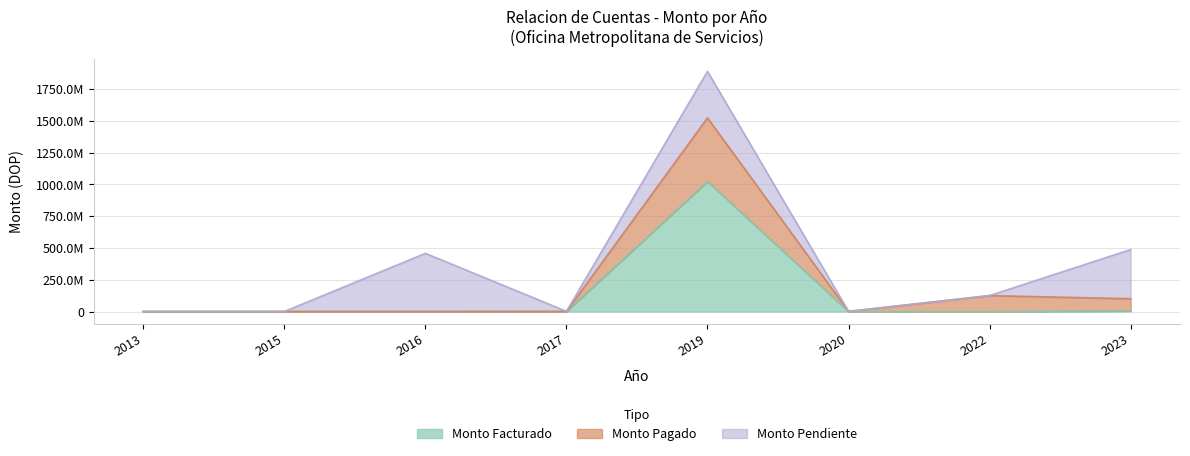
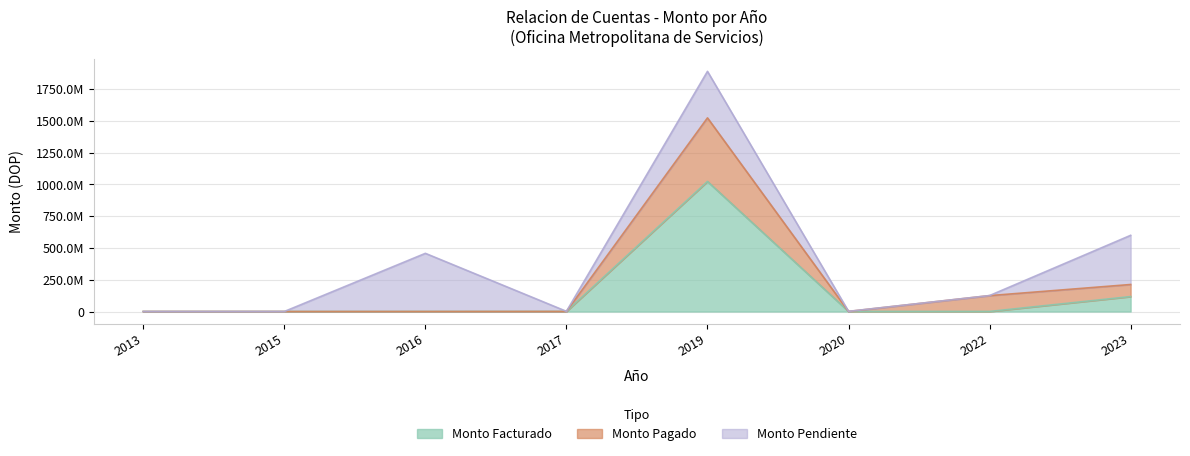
  {
    "Monto Facturado": {
      "2019": 1020000000,
      "2022": 0,
-     "2023": 10000000
+     "2023": 120000000
    },
    "Monto Pagado": {
      "2019": 500000000,
      "2023": 100000000
    },
    "Monto Pendiente": {
      "2016": 460000000,
      "2019": 370000000,
      "2023": 390000000
    }
  }
